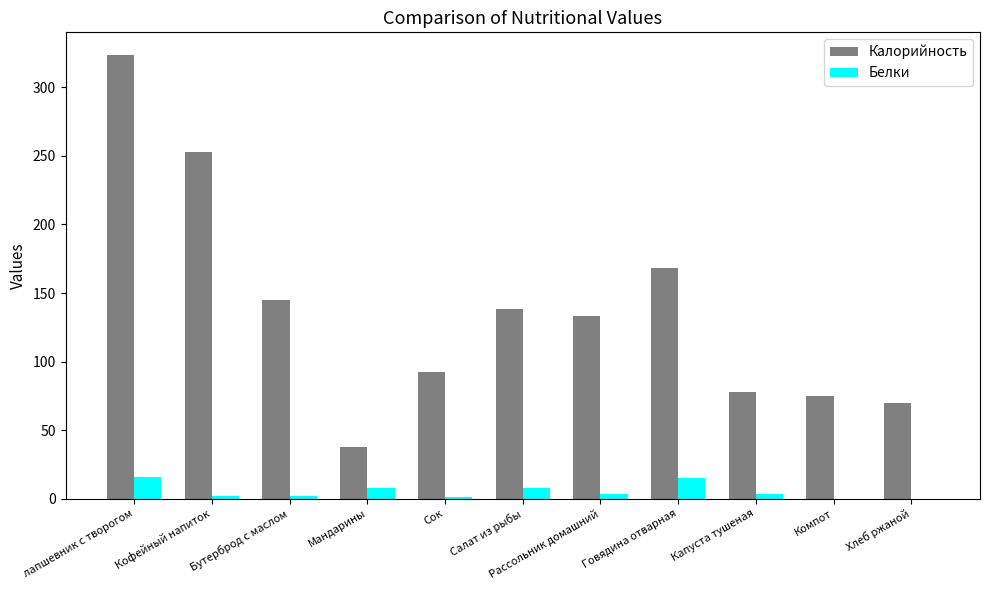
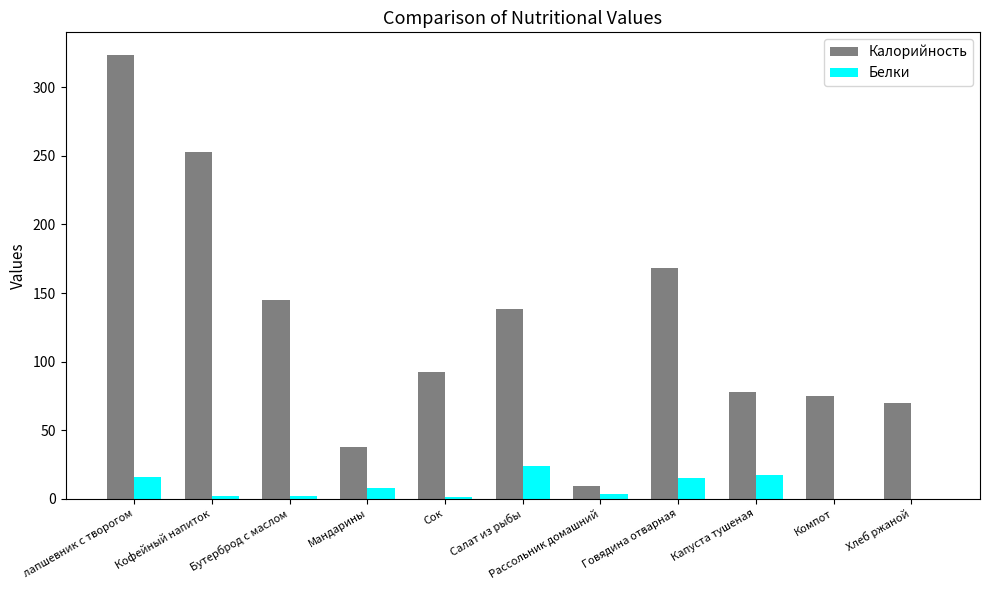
  {
    "Калорийность": {
      "лапшевник с творогом": 324,
      "Кофейный напиток": 253,
      "Бутерброд с маслом": 145,
      "Мандарины": 38,
      "Сок": 92,
      "Салат из рыбы": 138,
-     "Рассольник домашний": 133,
+     "Рассольник домашний": 9,
      "Говядина отварная": 168,
      "Капуста тушеная": 78,
      "Компот": 75,
      "Хлеб ржаной": 70
    },
    "Белки": {
      "лапшевник с творогом": 16,
      "Кофейный напиток": 2,
      "Бутерброд с маслом": 2,
      "Мандарины": 8,
-     "Салат из рыбы": 8,
+     "Салат из рыбы": 24,
      "Рассольник домашний": 3,
      "Говядина отварная": 15,
-     "Капуста тушеная": 3,
+     "Капуста тушеная": 17,
      "Компот": 0,
      "Хлеб ржаной": 0
    }
  }
